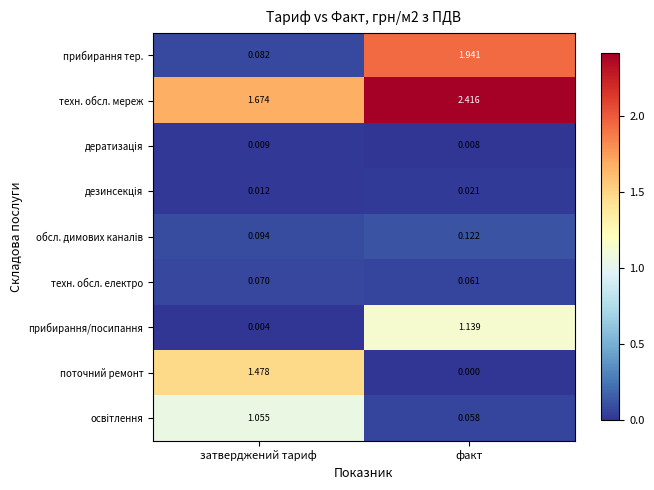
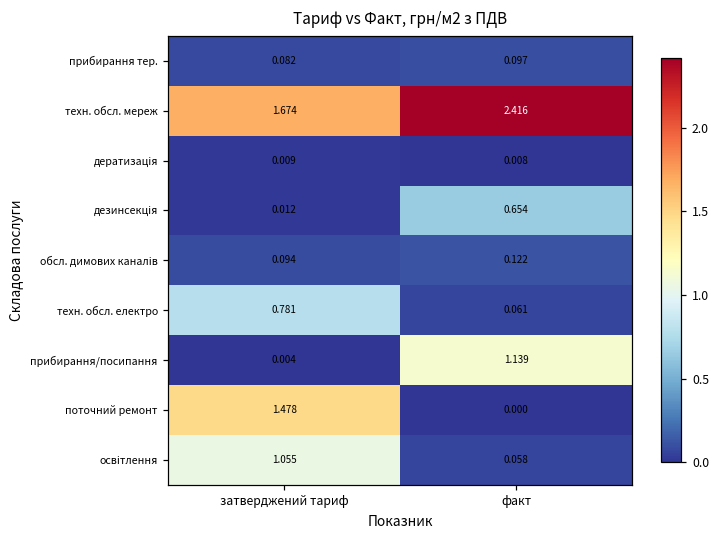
  {
    "прибирання тер.": {
      "затверджений тариф": 0.082,
-     "факт": 1.941
+     "факт": 0.097
    },
    "техн. обсл. мереж": {
      "затверджений тариф": 1.674,
      "факт": 2.416
    },
    "дератизація": {
      "затверджений тариф": 0.009,
      "факт": 0.008
    },
    "дезинсекція": {
      "затверджений тариф": 0.012,
-     "факт": 0.021
+     "факт": 0.654
    },
    "обсл. димових каналів": {
      "затверджений тариф": 0.094,
      "факт": 0.122
    },
    "техн. обсл. електро": {
-     "затверджений тариф": 0.070,
+     "затверджений тариф": 0.781,
      "факт": 0.061
    },
    "прибирання/посипання": {
      "затверджений тариф": 0.004,
      "факт": 1.139
    },
    "поточний ремонт": {
      "затверджений тариф": 1.478,
      "факт": 0.000
    },
    "освітлення": {
      "затверджений тариф": 1.055,
      "факт": 0.058
    }
  }
